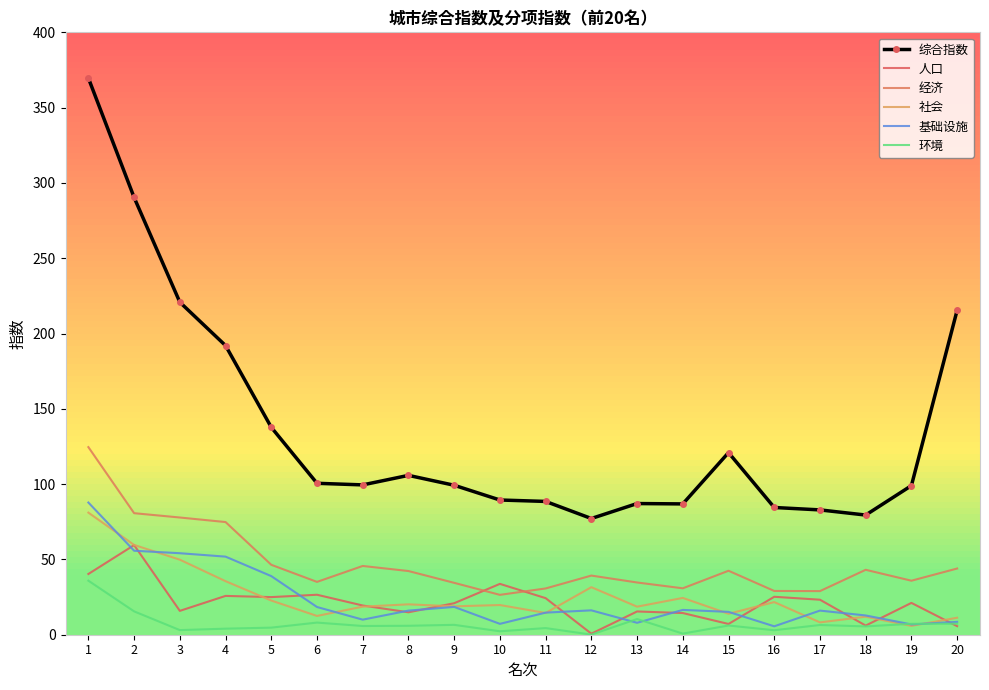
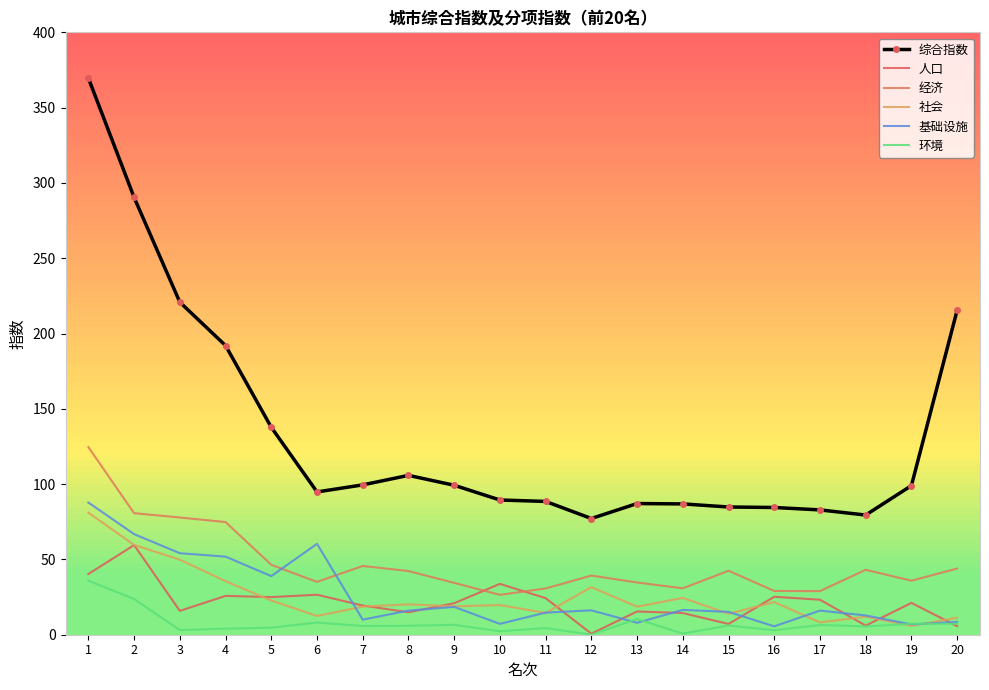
  {
    "综合指数": {
      "1": 370,
      "2": 290,
      "3": 221,
      "4": 192,
      "5": 138,
-     "6": 101,
+     "6": 95,
      "7": 99,
      "8": 106,
      "9": 99,
      "10": 89,
      "11": 89,
      "12": 77,
      "13": 87,
      "14": 87,
-     "15": 121,
+     "15": 85,
      "16": 84,
      "17": 83,
      "18": 79,
      "19": 99,
      "20": 215
    },
    "基础设施": {
      "1": 88,
-     "2": 56,
+     "2": 67,
      "3": 54,
      "4": 52,
      "5": 39,
-     "6": 18,
+     "6": 60,
      "7": 10,
      "10": 7,
      "12": 16,
      "13": 8,
      "14": 16,
      "16": 6,
      "17": 16
    },
    "环境": {
      "1": 36,
-     "2": 16,
+     "2": 24,
      "3": 3,
      "4": 4,
      "5": 5,
      "6": 8,
      "7": 6,
      "8": 6,
      "9": 7,
      "10": 2,
      "11": 4,
      "13": 10,
      "14": 1,
      "16": 3,
      "17": 6
    }
  }
